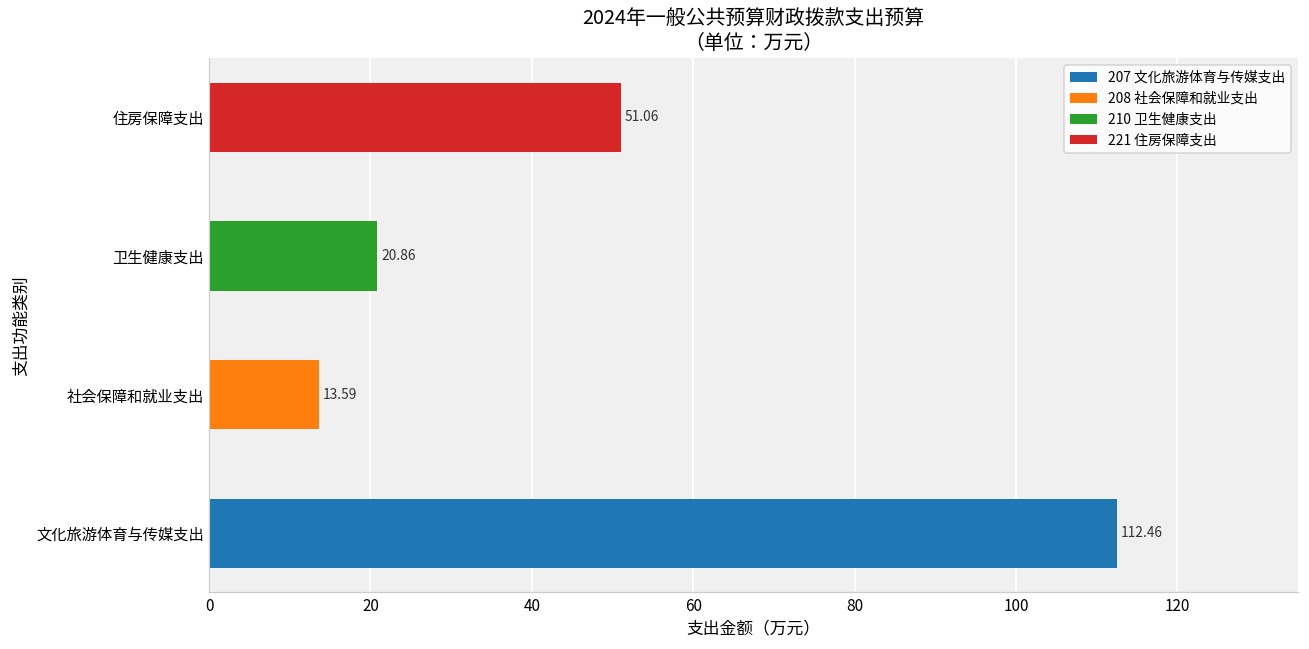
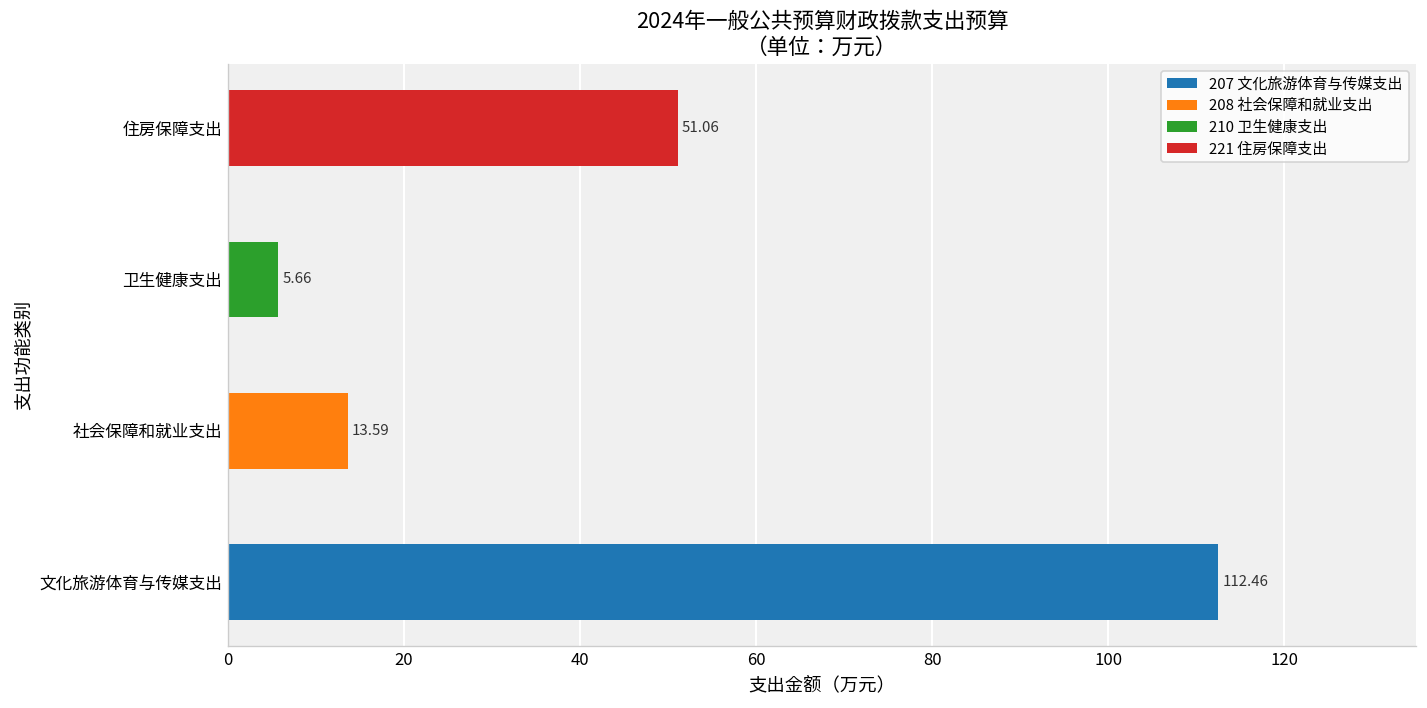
  {
    "住房保障支出": 51.06,
-   "卫生健康支出": 20.86,
+   "卫生健康支出": 5.66,
    "社会保障和就业支出": 13.59,
    "文化旅游体育与传媒支出": 112.46
  }
